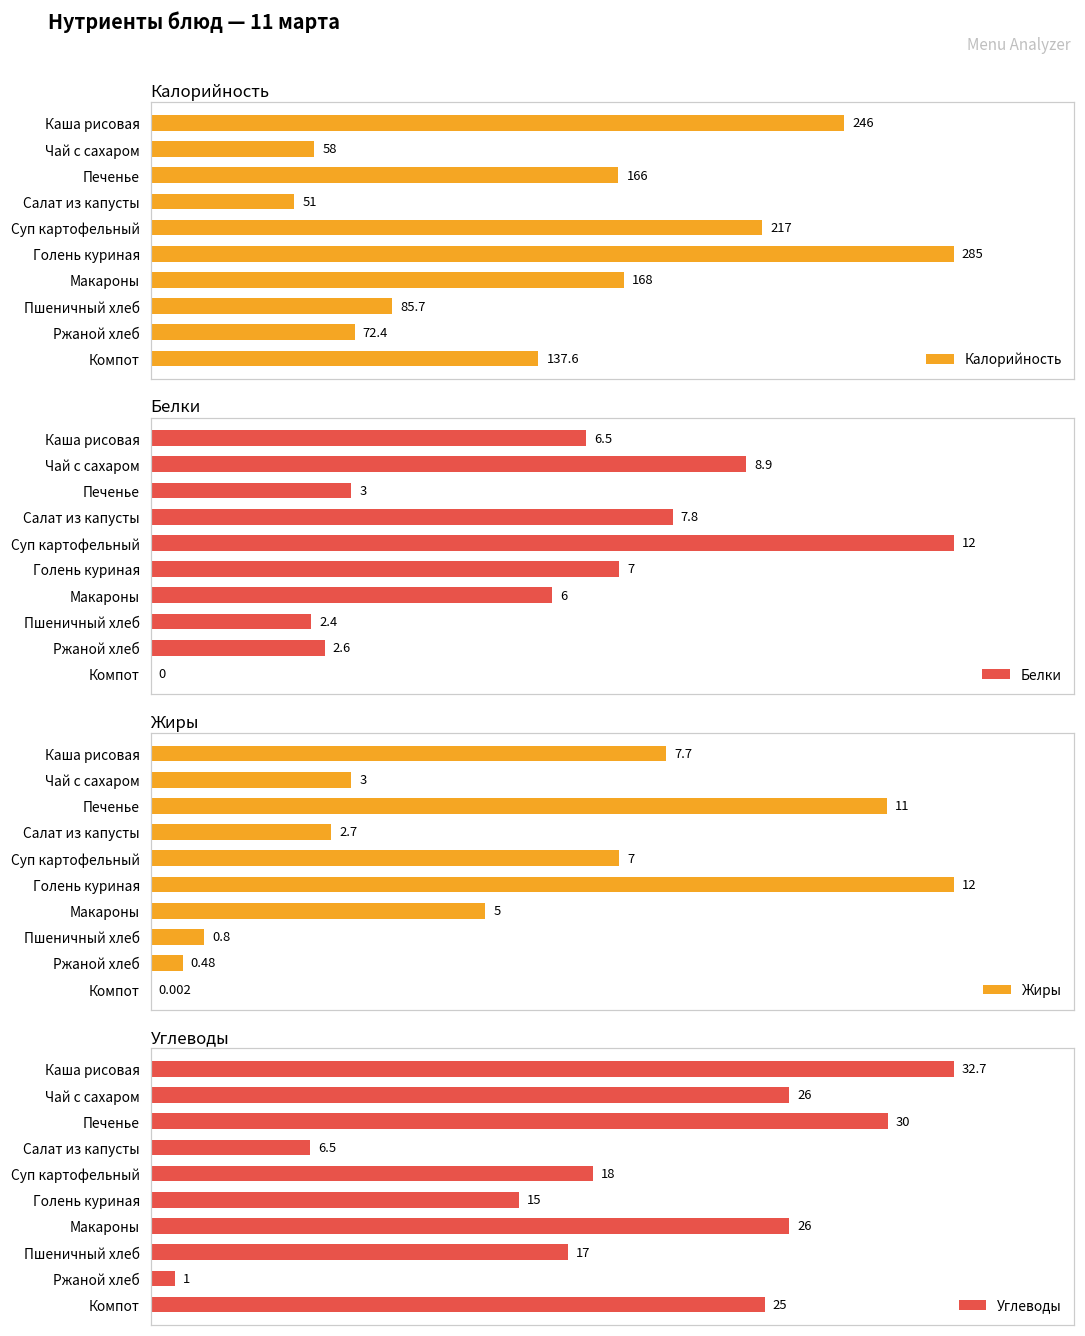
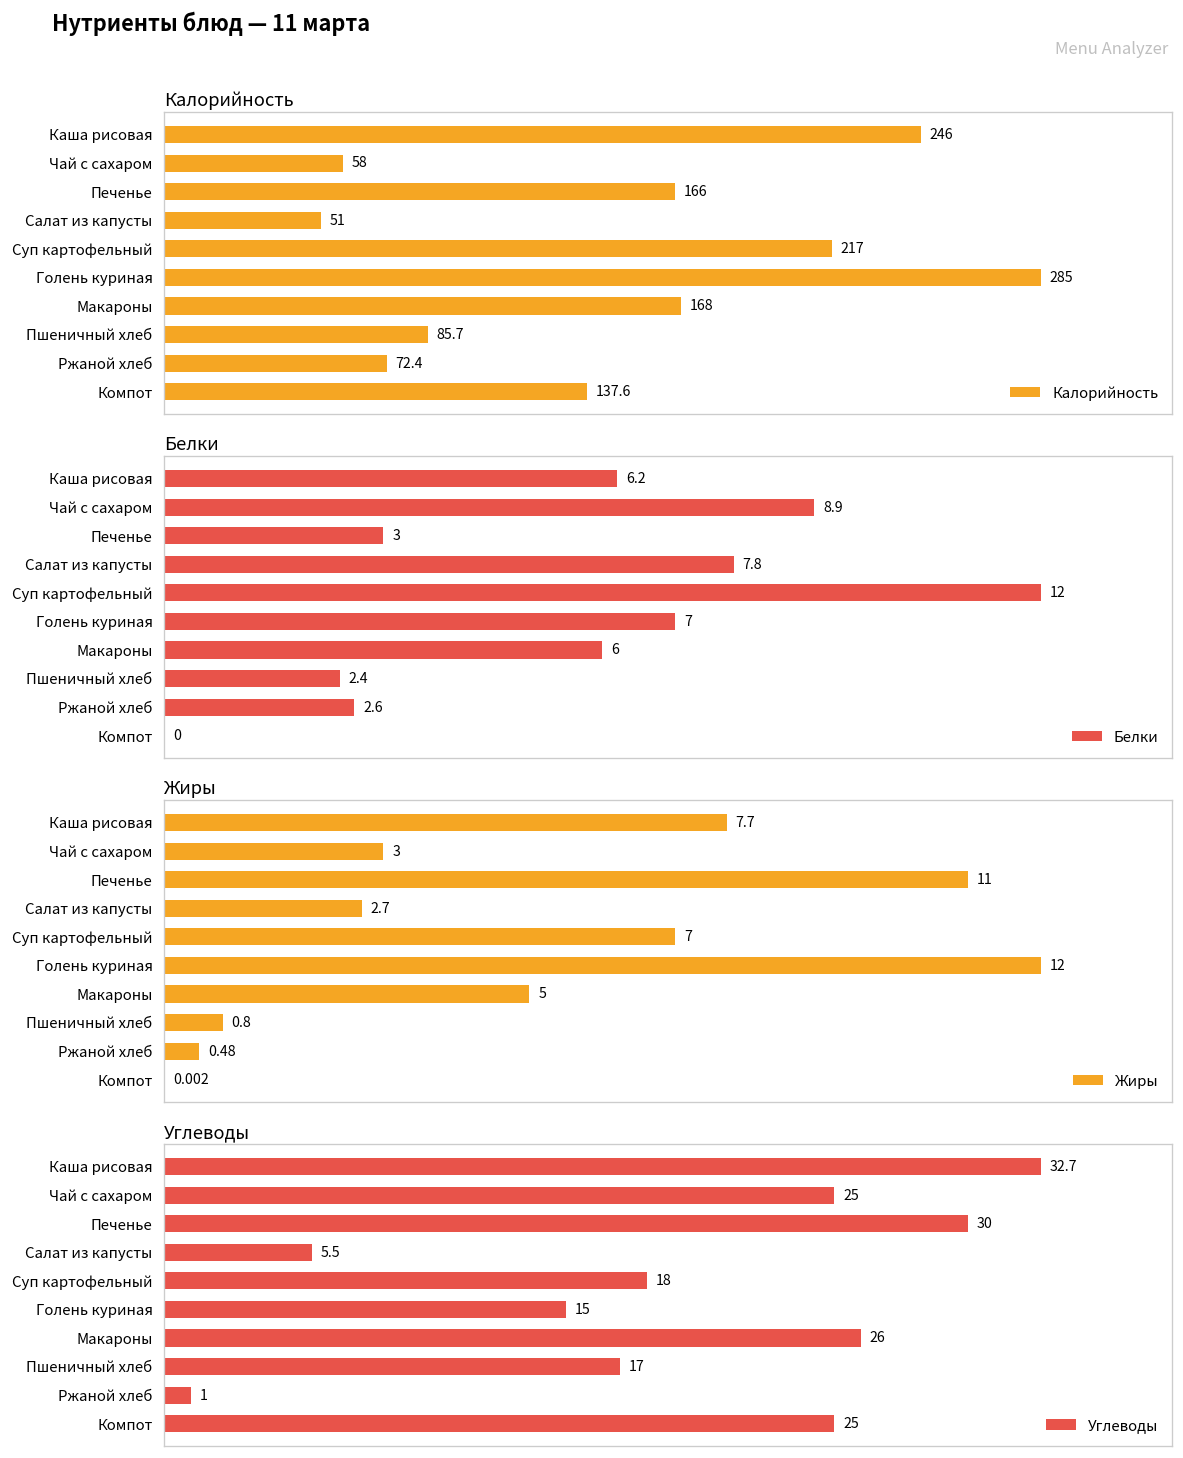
  {
    "Белки": {
-     "Каша рисовая": 6.5,
+     "Каша рисовая": 6.2,
      "Компот": 0
    },
    "Углеводы": {
-     "Чай с сахаром": 26,
-     "Салат из капусты": 6.5
+     "Чай с сахаром": 25,
+     "Салат из капусты": 5.5
    }
  }
